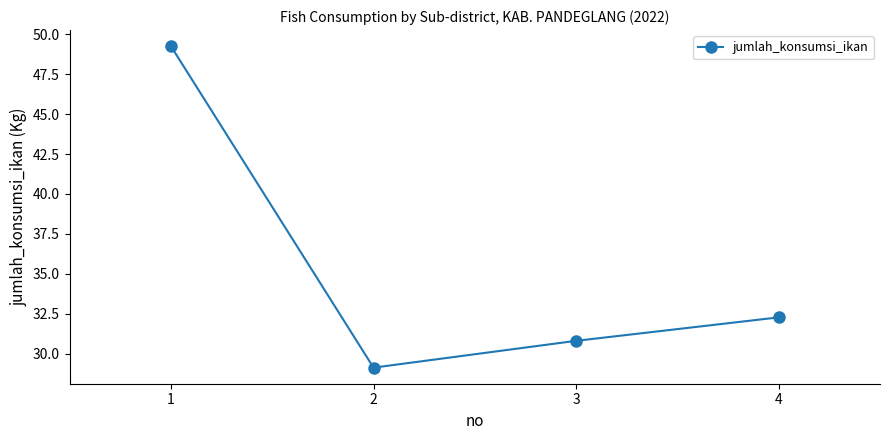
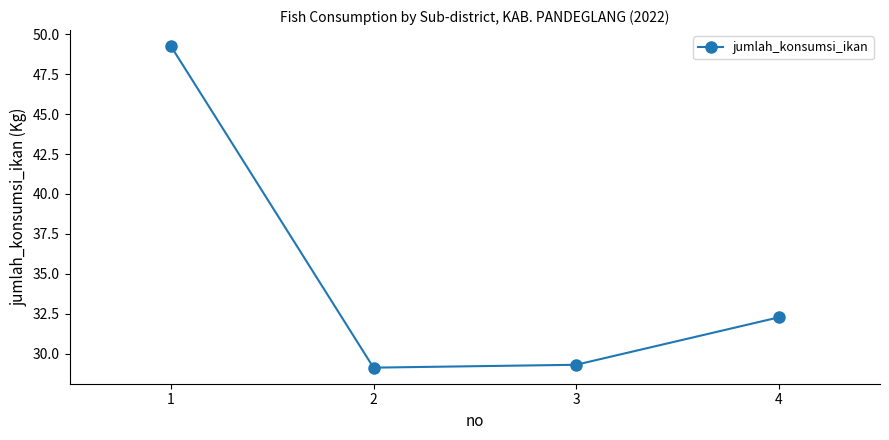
  {
    "1": 49.3,
    "2": 29.1,
-   "3": 30.8,
+   "3": 29.3,
    "4": 32.3
  }
